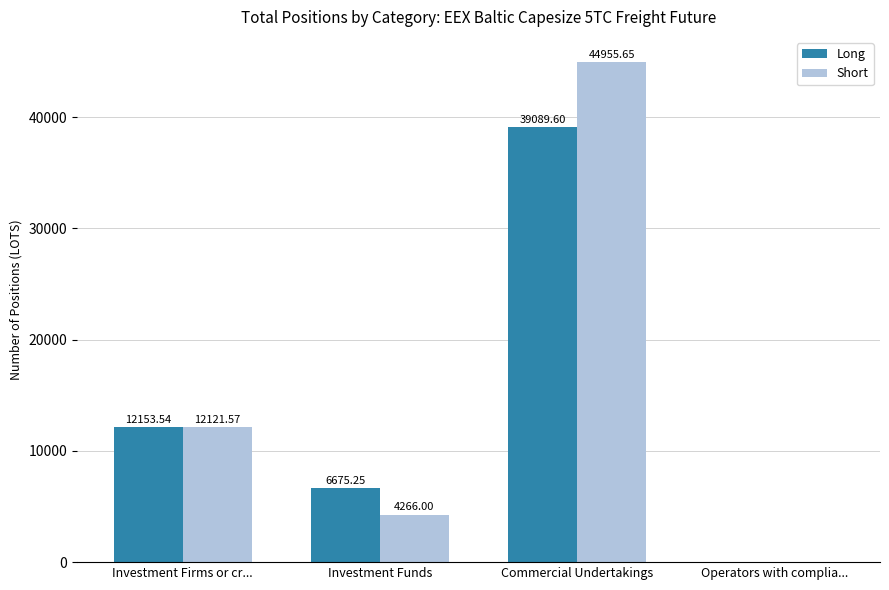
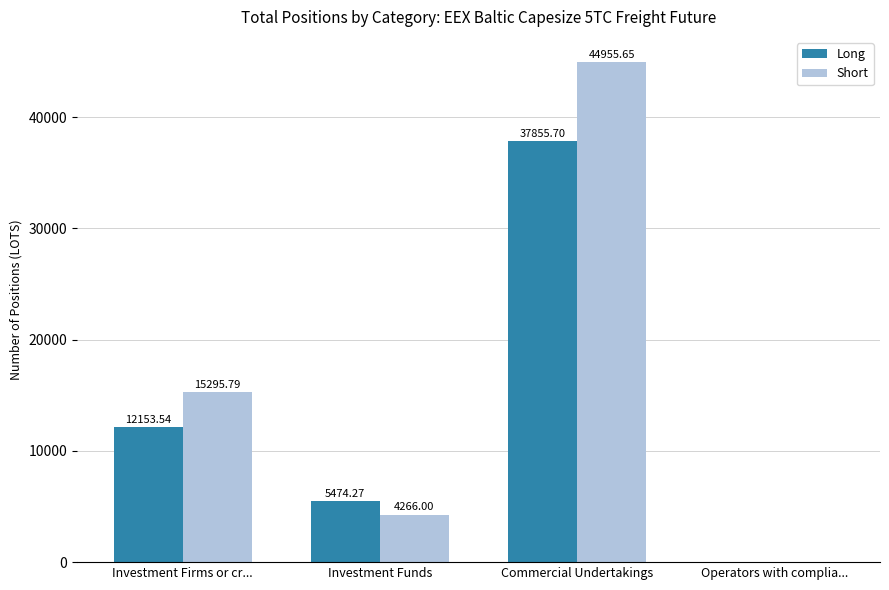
  {
    "Long": {
      "Investment Firms or cr...": 12153.54,
-     "Investment Funds": 6675.25,
-     "Commercial Undertakings": 39089.60
+     "Investment Funds": 5474.27,
+     "Commercial Undertakings": 37855.70
    },
    "Short": {
-     "Investment Firms or cr...": 12121.57,
+     "Investment Firms or cr...": 15295.79,
      "Investment Funds": 4266.00,
      "Commercial Undertakings": 44955.65
    }
  }
